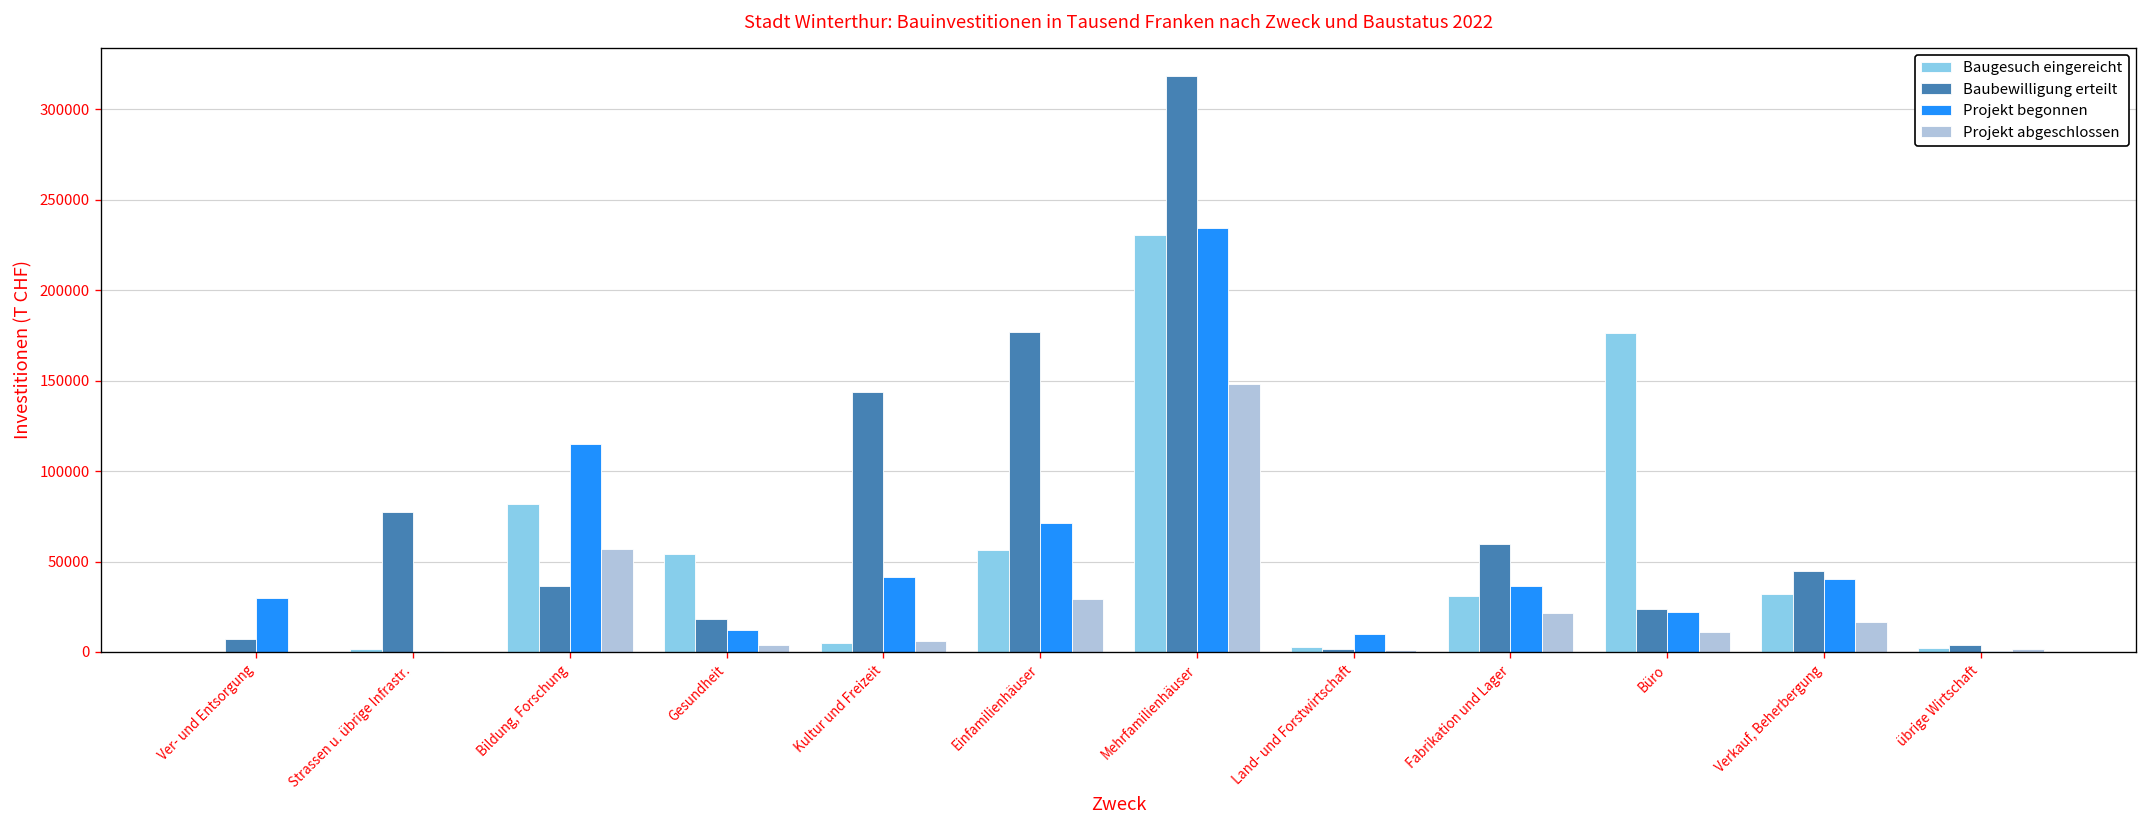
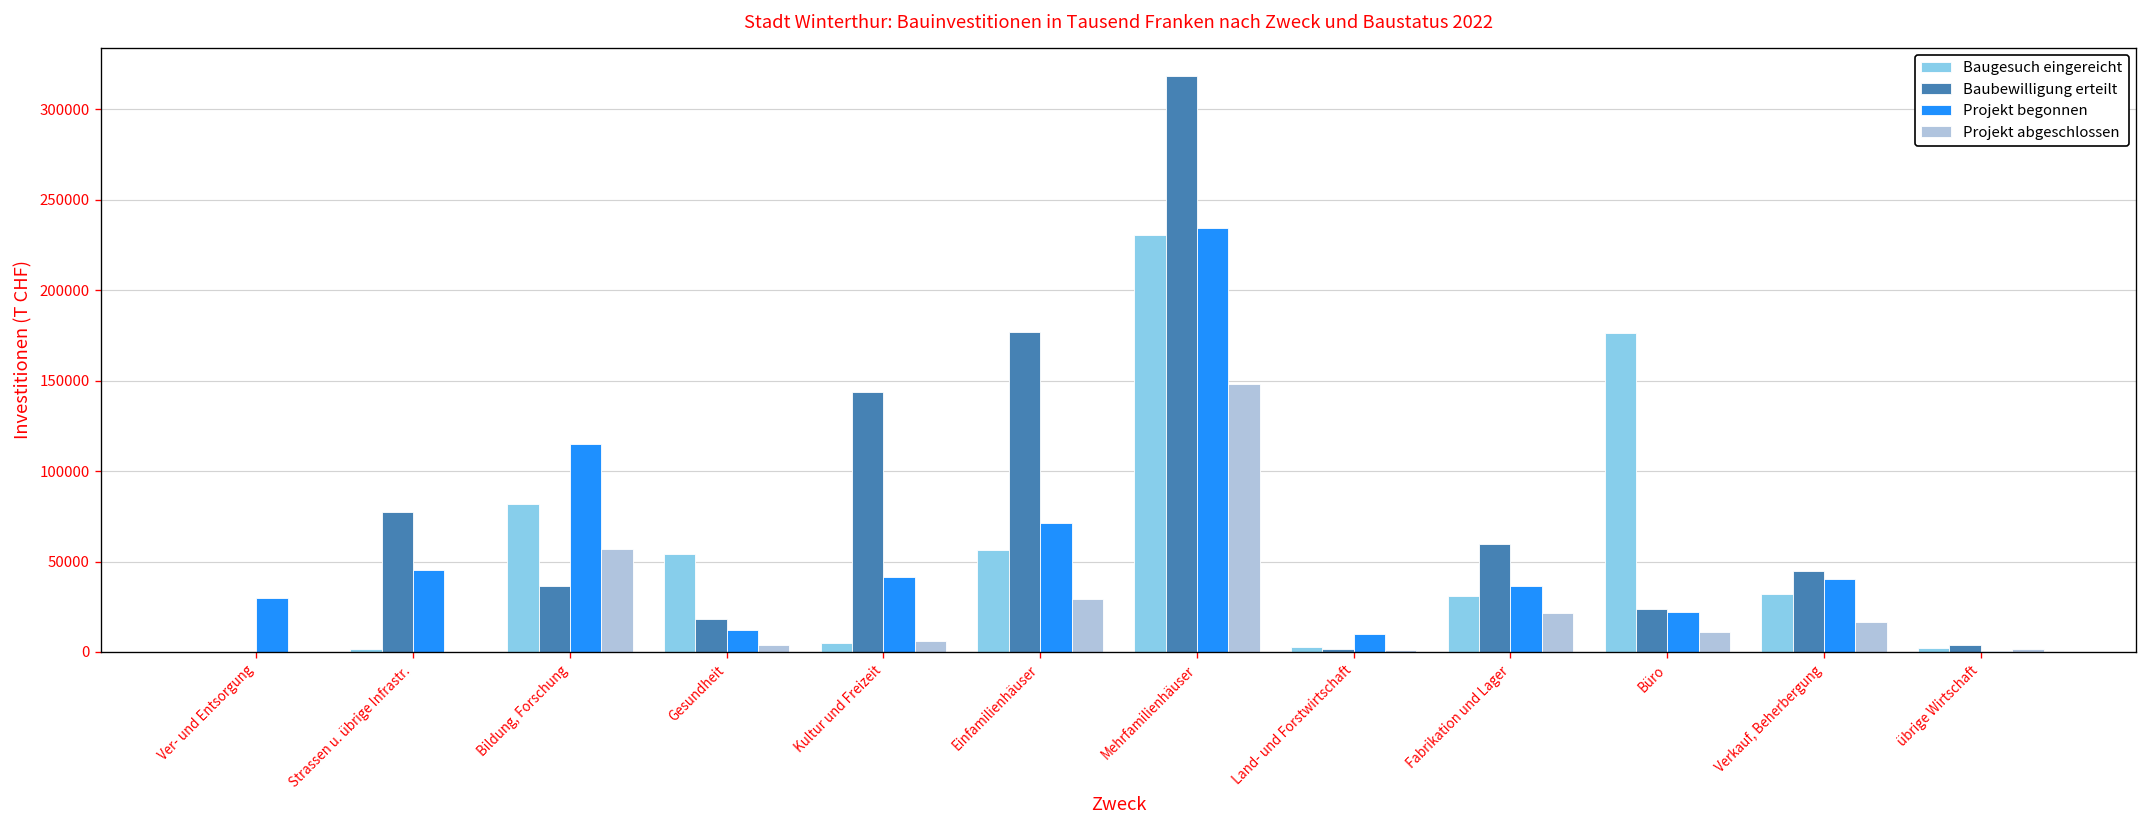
  {
    "Baubewilligung erteilt": {
-     "Ver- und Entsorgung": 7000,
+     "Ver- und Entsorgung": 0,
      "Strassen u. übrige Infrastr.": 77000,
      "Bildung, Forschung": 36000,
      "Gesundheit": 18000,
      "Kultur und Freizeit": 144000,
      "Einfamilienhäuser": 177000,
      "Mehrfamilienhäuser": 318000,
      "Land- und Forstwirtschaft": 2000,
      "Fabrikation und Lager": 60000,
      "Büro": 24000,
      "Verkauf, Beherbergung": 45000,
      "übrige Wirtschaft": 4000
    },
    "Projekt begonnen": {
      "Ver- und Entsorgung": 30000,
-     "Strassen u. übrige Infrastr.": 0,
+     "Strassen u. übrige Infrastr.": 46000,
      "Bildung, Forschung": 115000,
      "Gesundheit": 12000,
      "Kultur und Freizeit": 42000,
      "Einfamilienhäuser": 71000,
      "Mehrfamilienhäuser": 235000,
      "Land- und Forstwirtschaft": 10000,
      "Fabrikation und Lager": 37000,
      "Büro": 22000,
      "Verkauf, Beherbergung": 40000
    }
  }
